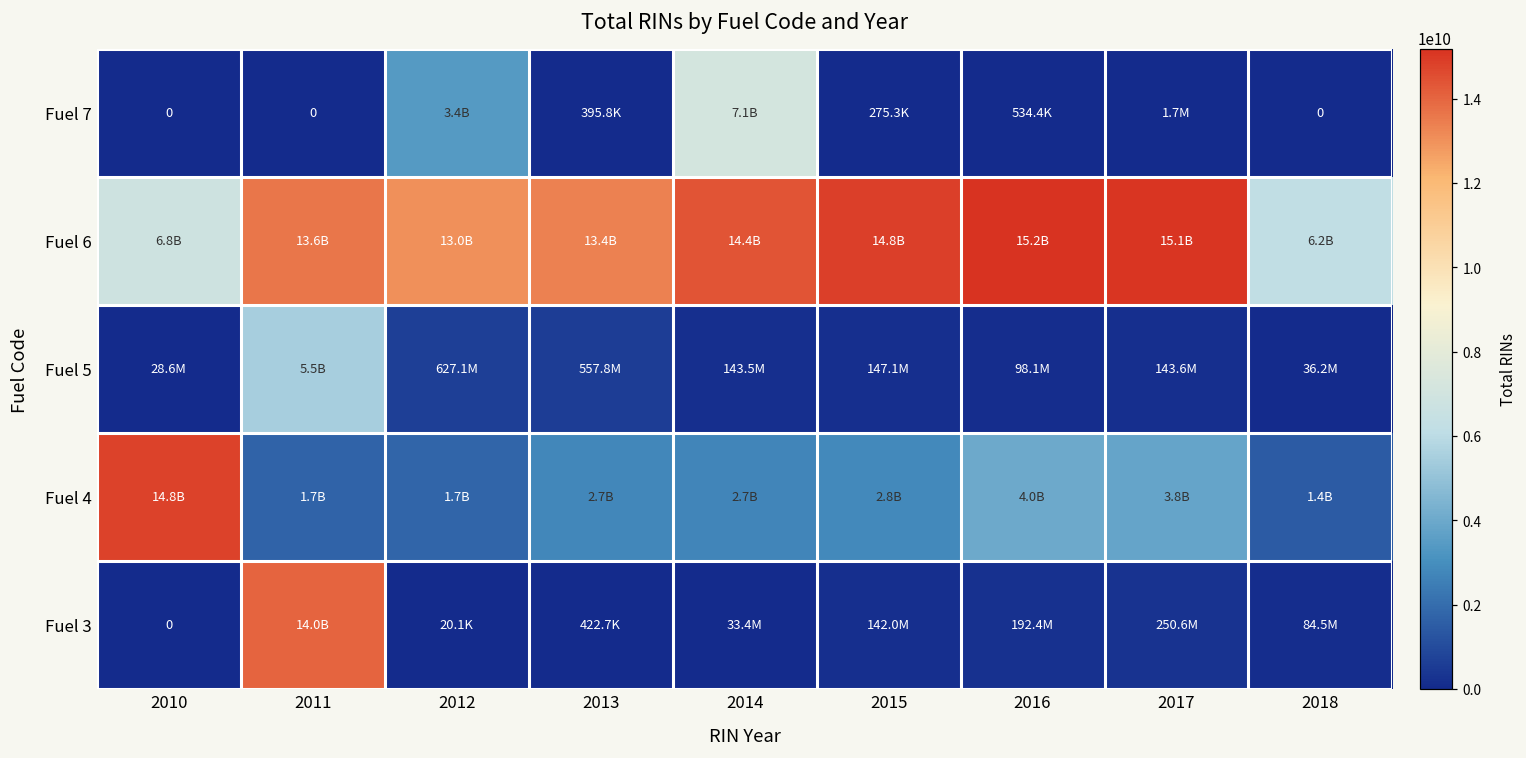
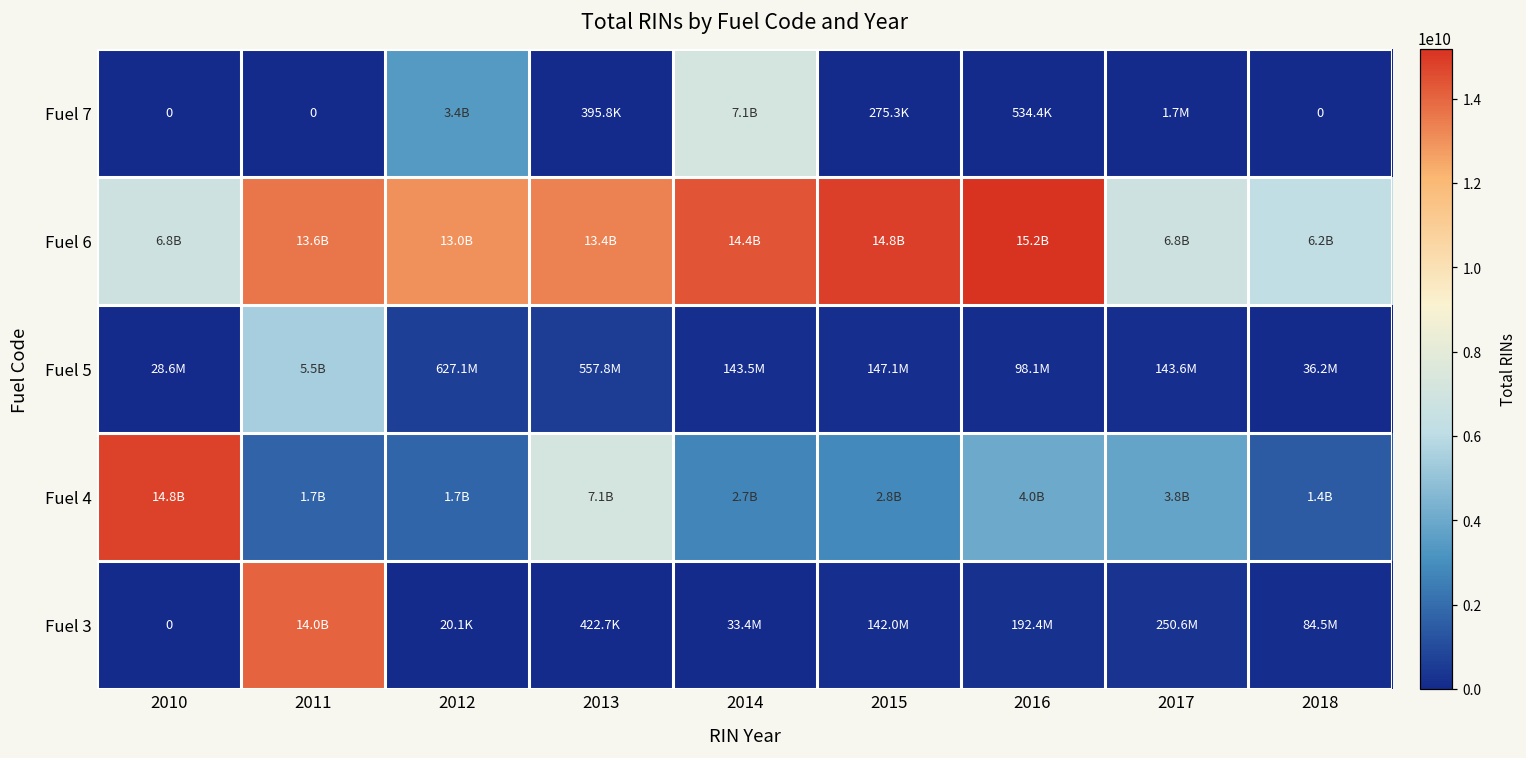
  {
    "Fuel 7": {
      "2010": "0",
      "2011": "0",
      "2012": "3.4B",
      "2013": "395.8K",
      "2014": "7.1B",
      "2015": "275.3K",
      "2016": "534.4K",
      "2017": "1.7M",
      "2018": "0"
    },
    "Fuel 6": {
      "2010": "6.8B",
      "2011": "13.6B",
      "2012": "13.0B",
      "2013": "13.4B",
      "2014": "14.4B",
      "2015": "14.8B",
      "2016": "15.2B",
-     "2017": "15.1B",
+     "2017": "6.8B",
      "2018": "6.2B"
    },
    "Fuel 5": {
      "2010": "28.6M",
      "2011": "5.5B",
      "2012": "627.1M",
      "2013": "557.8M",
      "2014": "143.5M",
      "2015": "147.1M",
      "2016": "98.1M",
      "2017": "143.6M",
      "2018": "36.2M"
    },
    "Fuel 4": {
      "2010": "14.8B",
      "2011": "1.7B",
      "2012": "1.7B",
-     "2013": "2.7B",
+     "2013": "7.1B",
      "2014": "2.7B",
      "2015": "2.8B",
      "2016": "4.0B",
      "2017": "3.8B",
      "2018": "1.4B"
    },
    "Fuel 3": {
      "2010": "0",
      "2011": "14.0B",
      "2012": "20.1K",
      "2013": "422.7K",
      "2014": "33.4M",
      "2015": "142.0M",
      "2016": "192.4M",
      "2017": "250.6M",
      "2018": "84.5M"
    }
  }
